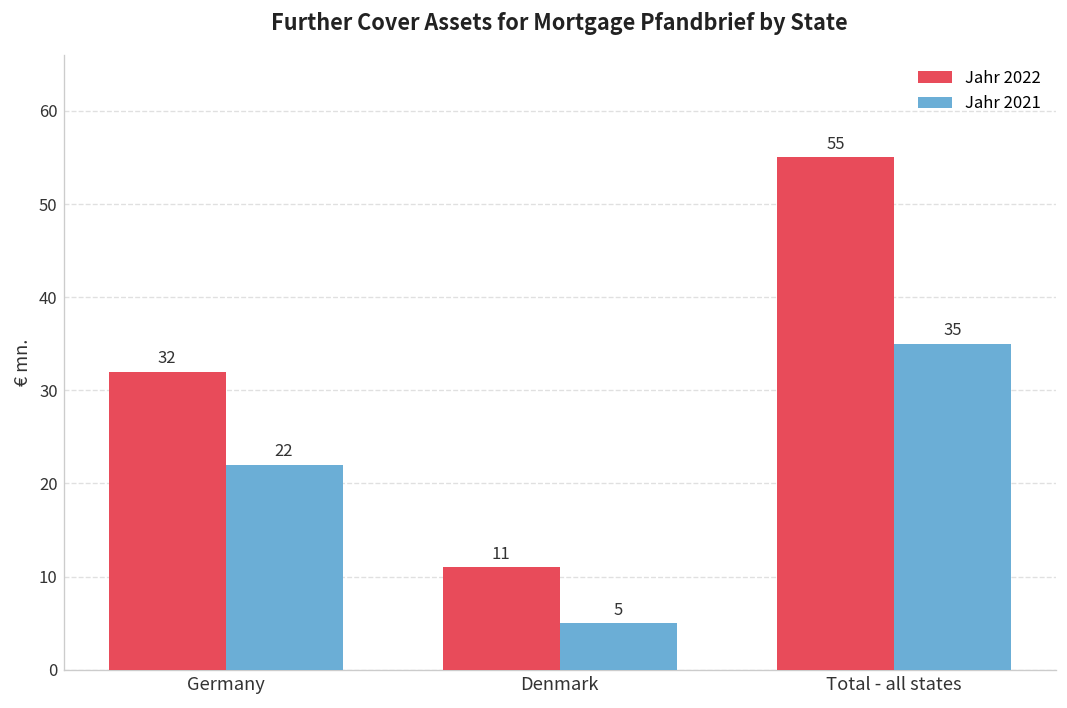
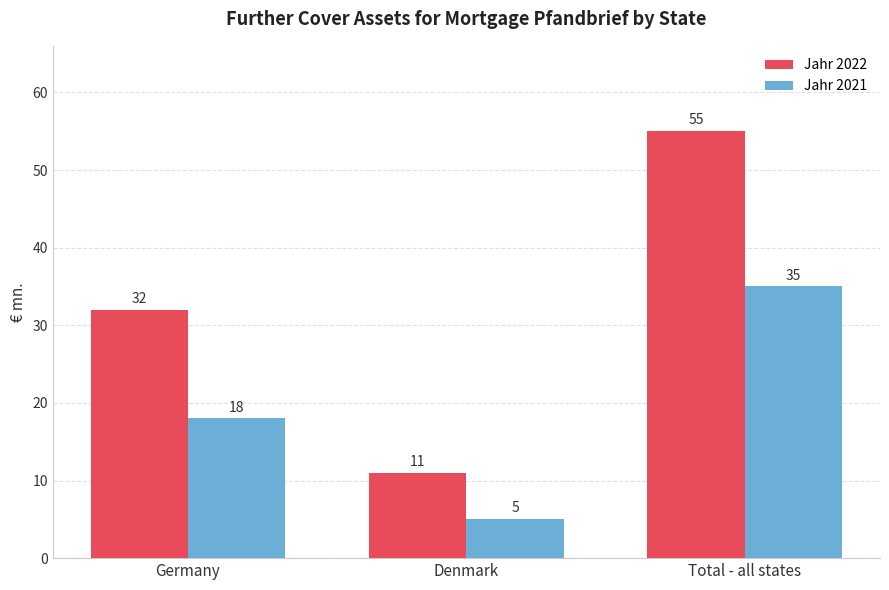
  {
    "Jahr 2022": {
      "Germany": 32,
      "Denmark": 11,
      "Total - all states": 55
    },
    "Jahr 2021": {
-     "Germany": 22,
+     "Germany": 18,
      "Denmark": 5,
      "Total - all states": 35
    }
  }
